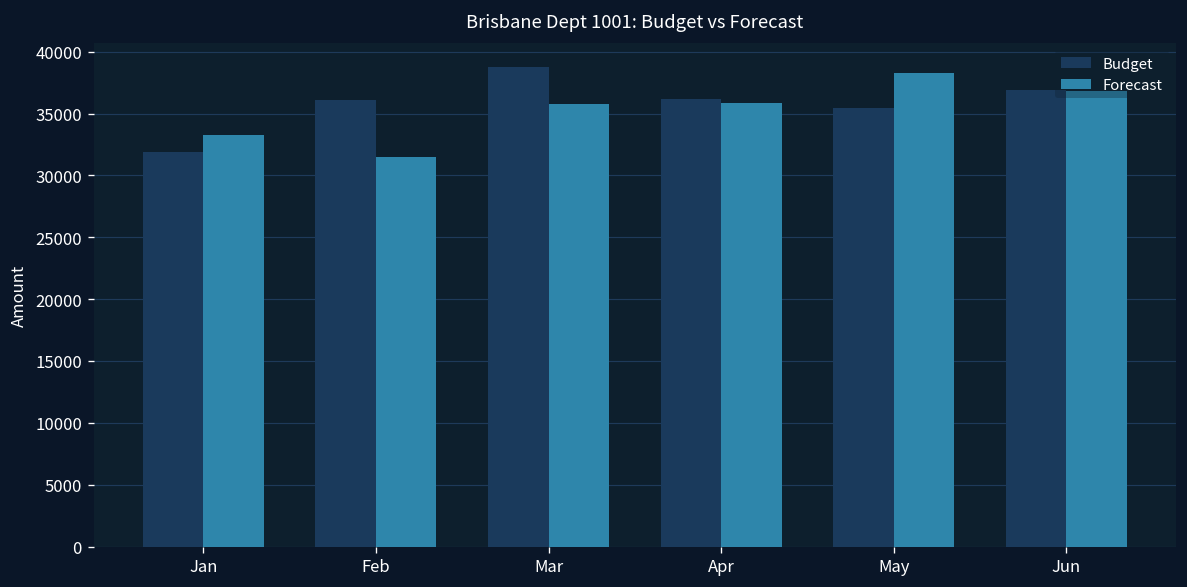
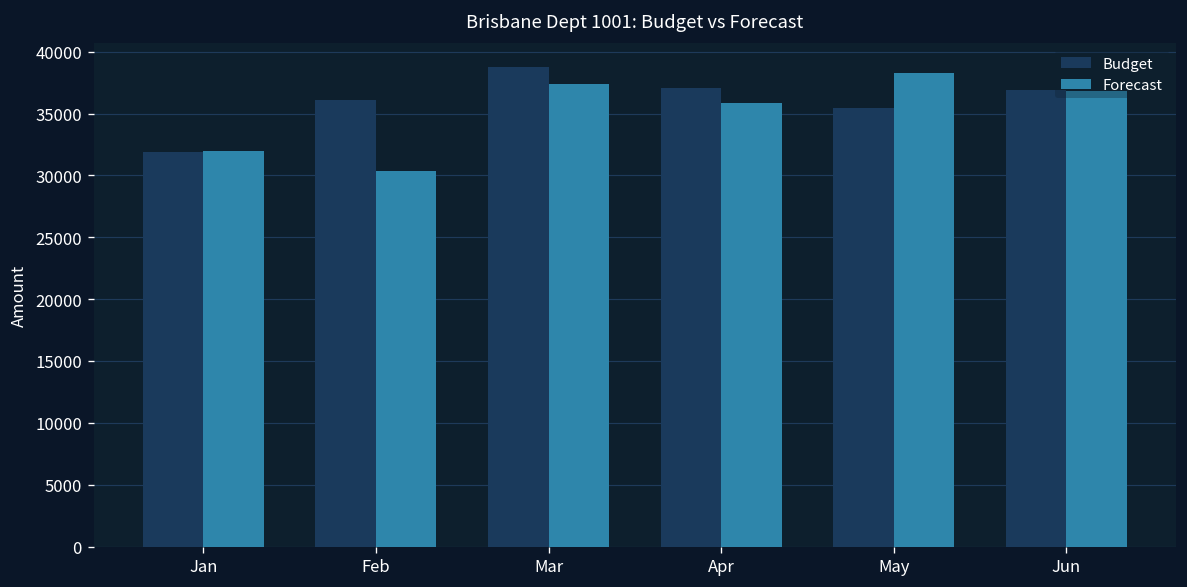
  {
    "Budget": {
      "Jan": 31900,
      "Feb": 36100,
      "Mar": 38700,
-     "Apr": 36200,
+     "Apr": 37000,
      "May": 35400,
      "Jun": 36900
    },
    "Forecast": {
-     "Jan": 33200,
-     "Feb": 31500,
-     "Mar": 35800,
+     "Jan": 32000,
+     "Feb": 30400,
+     "Mar": 37400,
      "Apr": 35800,
      "May": 38300
    }
  }
